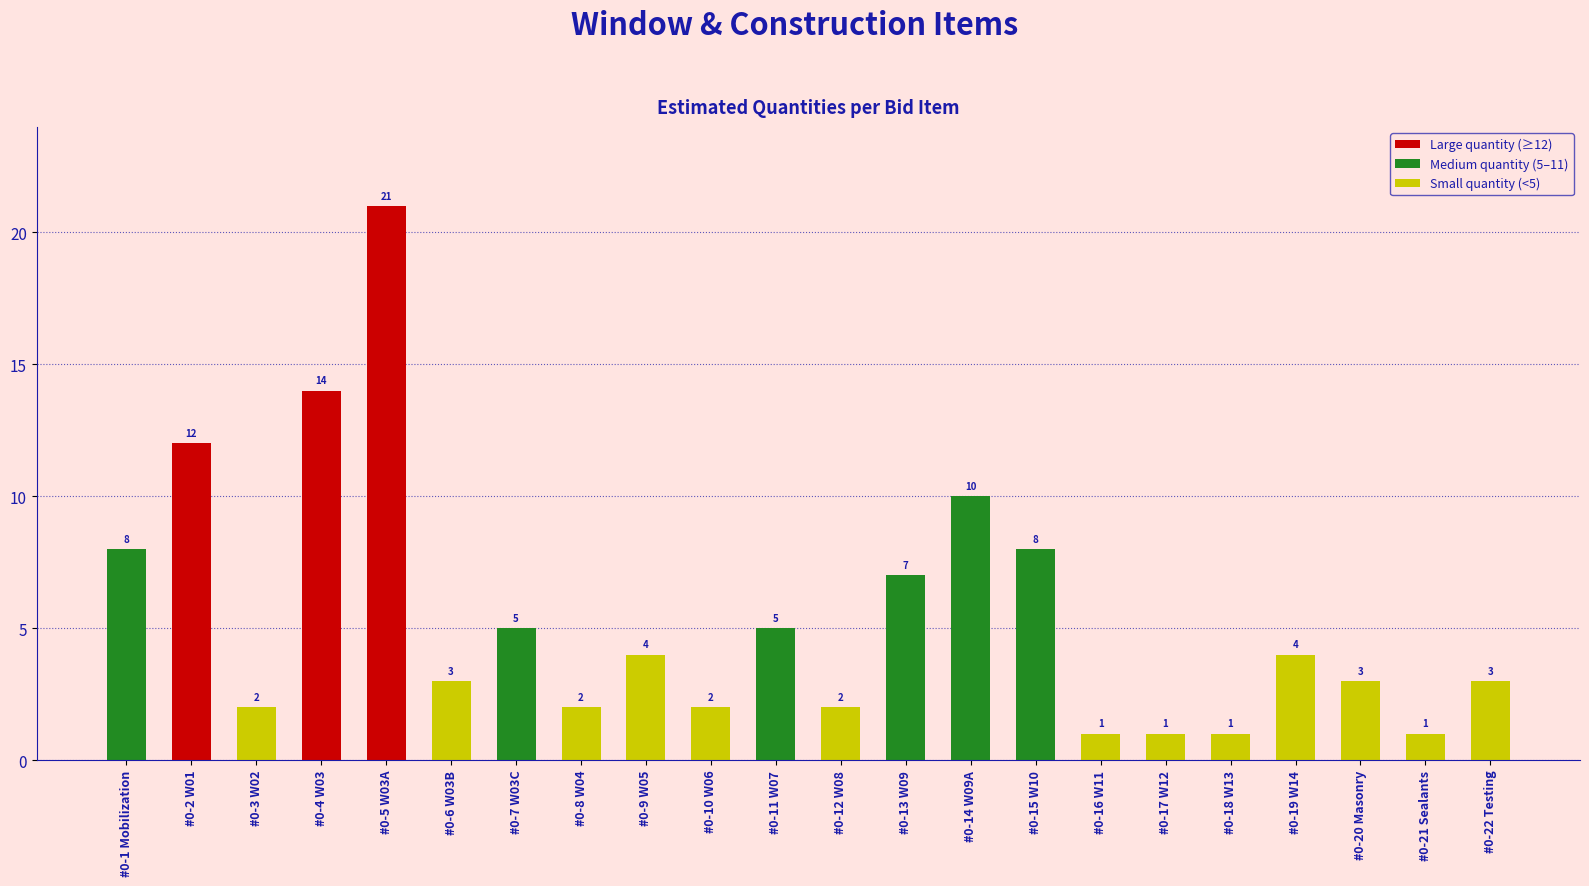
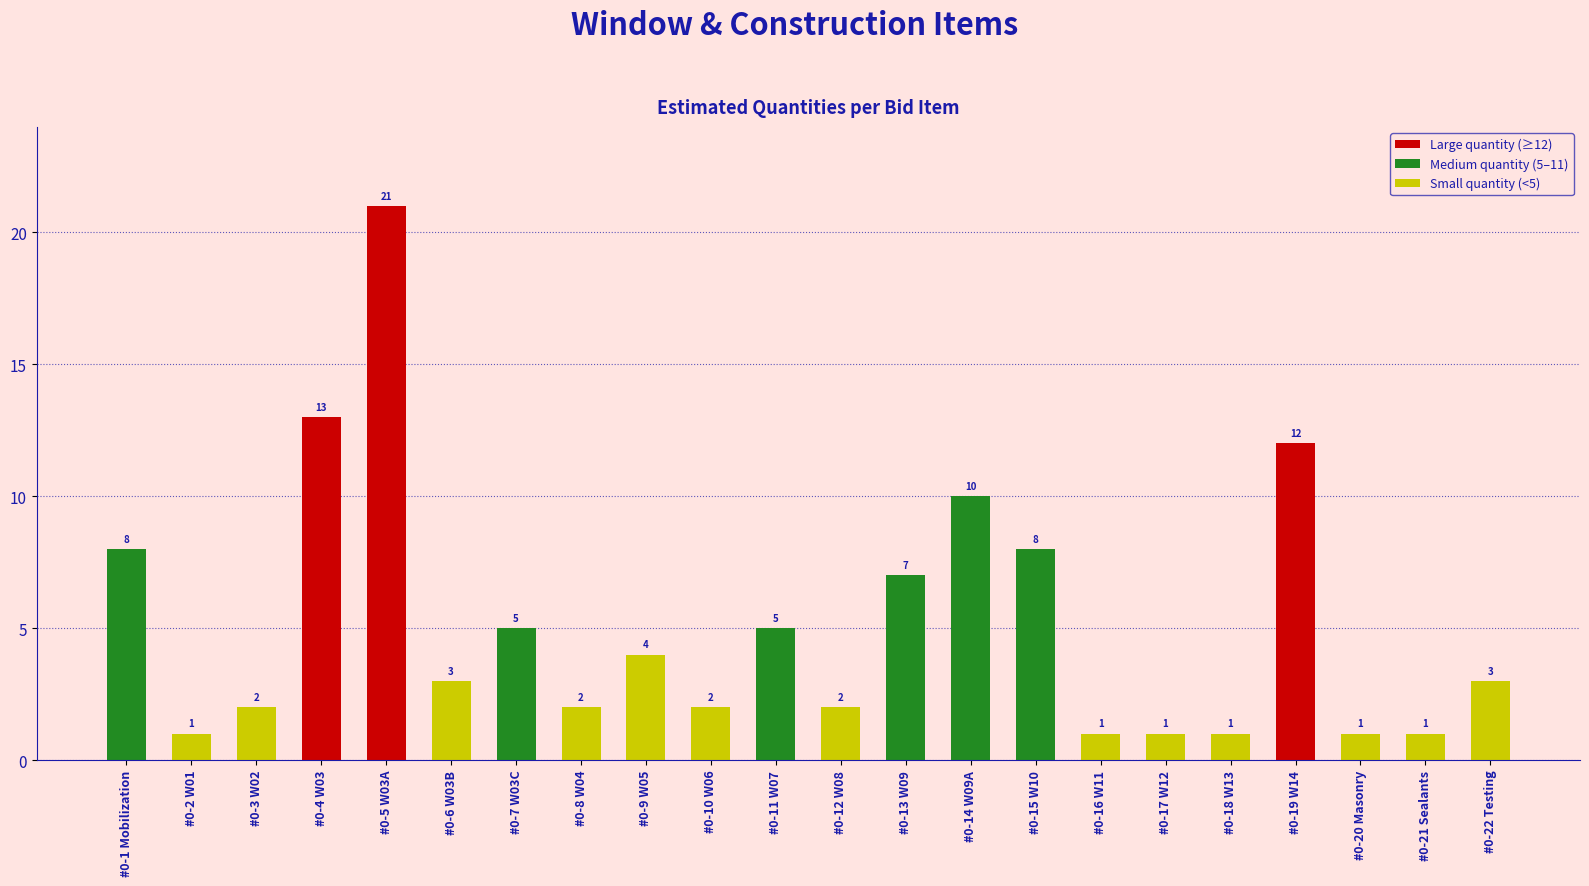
  {
    "#0-1 Mobilization": 8,
-   "#0-2 W01": 12,
+   "#0-2 W01": 1,
    "#0-3 W02": 2,
-   "#0-4 W03": 14,
+   "#0-4 W03": 13,
    "#0-5 W03A": 21,
    "#0-6 W03B": 3,
    "#0-7 W03C": 5,
    "#0-8 W04": 2,
    "#0-9 W05": 4,
    "#0-10 W06": 2,
    "#0-11 W07": 5,
    "#0-12 W08": 2,
    "#0-13 W09": 7,
    "#0-14 W09A": 10,
    "#0-15 W10": 8,
    "#0-16 W11": 1,
    "#0-17 W12": 1,
    "#0-18 W13": 1,
-   "#0-19 W14": 4,
-   "#0-20 Masonry": 3,
+   "#0-19 W14": 12,
+   "#0-20 Masonry": 1,
    "#0-21 Sealants": 1,
    "#0-22 Testing": 3
  }
